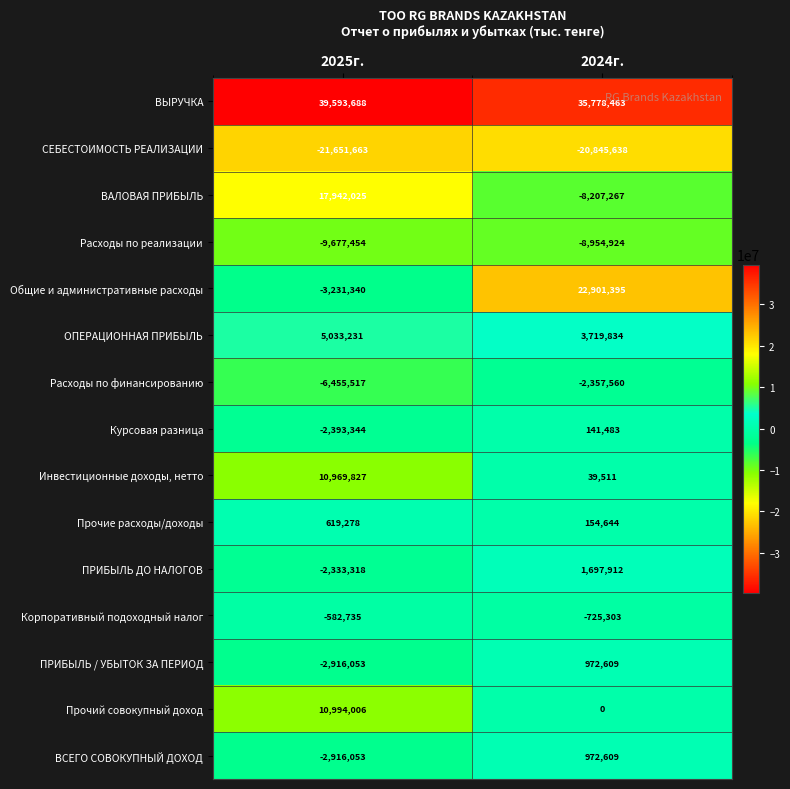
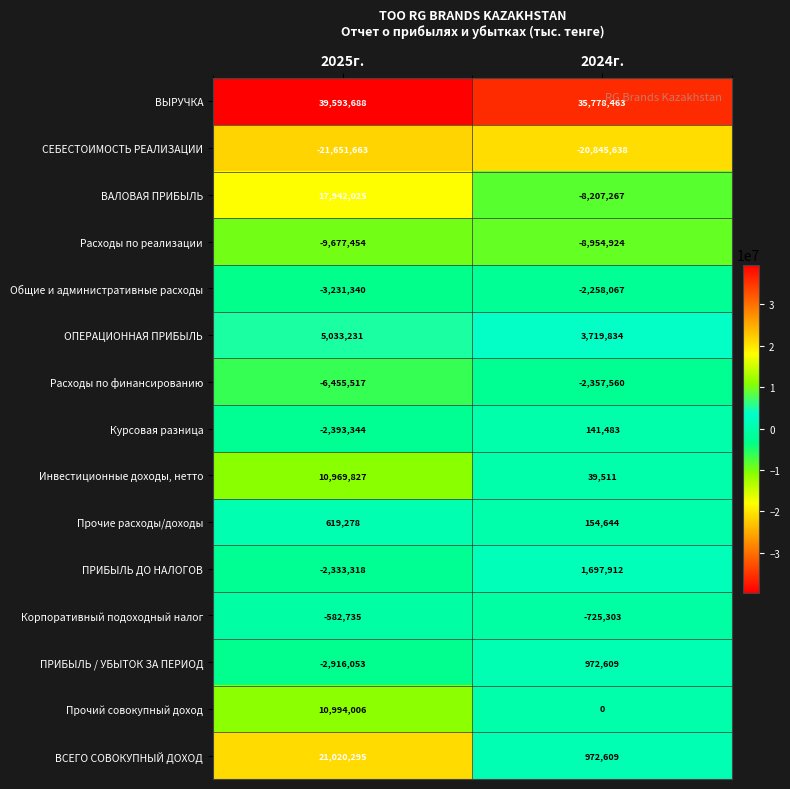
  {
    "ВЫРУЧКА": {
      "2025г.": "39,593,688"
    },
    "СЕБЕСТОИМОСТЬ РЕАЛИЗАЦИИ": {
      "2025г.": "-21,651,663",
      "2024г.": "-20,845,638"
    },
    "ВАЛОВАЯ ПРИБЫЛЬ": {
      "2025г.": "17,942,025",
      "2024г.": "-8,207,267"
    },
    "Расходы по реализации": {
      "2025г.": "-9,677,454",
      "2024г.": "-8,954,924"
    },
    "Общие и административные расходы": {
      "2025г.": "-3,231,340",
-     "2024г.": "22,901,395"
+     "2024г.": "-2,258,067"
    },
    "ОПЕРАЦИОННАЯ ПРИБЫЛЬ": {
      "2025г.": "5,033,231",
      "2024г.": "3,719,834"
    },
    "Расходы по финансированию": {
      "2025г.": "-6,455,517",
      "2024г.": "-2,357,560"
    },
    "Курсовая разница": {
      "2025г.": "-2,393,344",
      "2024г.": "141,483"
    },
    "Инвестиционные доходы, нетто": {
      "2025г.": "10,969,827",
      "2024г.": "39,511"
    },
    "Прочие расходы/доходы": {
      "2025г.": "619,278",
      "2024г.": "154,644"
    },
    "ПРИБЫЛЬ ДО НАЛОГОВ": {
      "2025г.": "-2,333,318",
      "2024г.": "1,697,912"
    },
    "Корпоративный подоходный налог": {
      "2025г.": "-582,735",
      "2024г.": "-725,303"
    },
    "ПРИБЫЛЬ / УБЫТОК ЗА ПЕРИОД": {
      "2025г.": "-2,916,053",
      "2024г.": "972,609"
    },
    "Прочий совокупный доход": {
      "2025г.": "10,994,006",
      "2024г.": "0"
    },
    "ВСЕГО СОВОКУПНЫЙ ДОХОД": {
-     "2025г.": "-2,916,053",
+     "2025г.": "21,020,295",
      "2024г.": "972,609"
    }
  }
